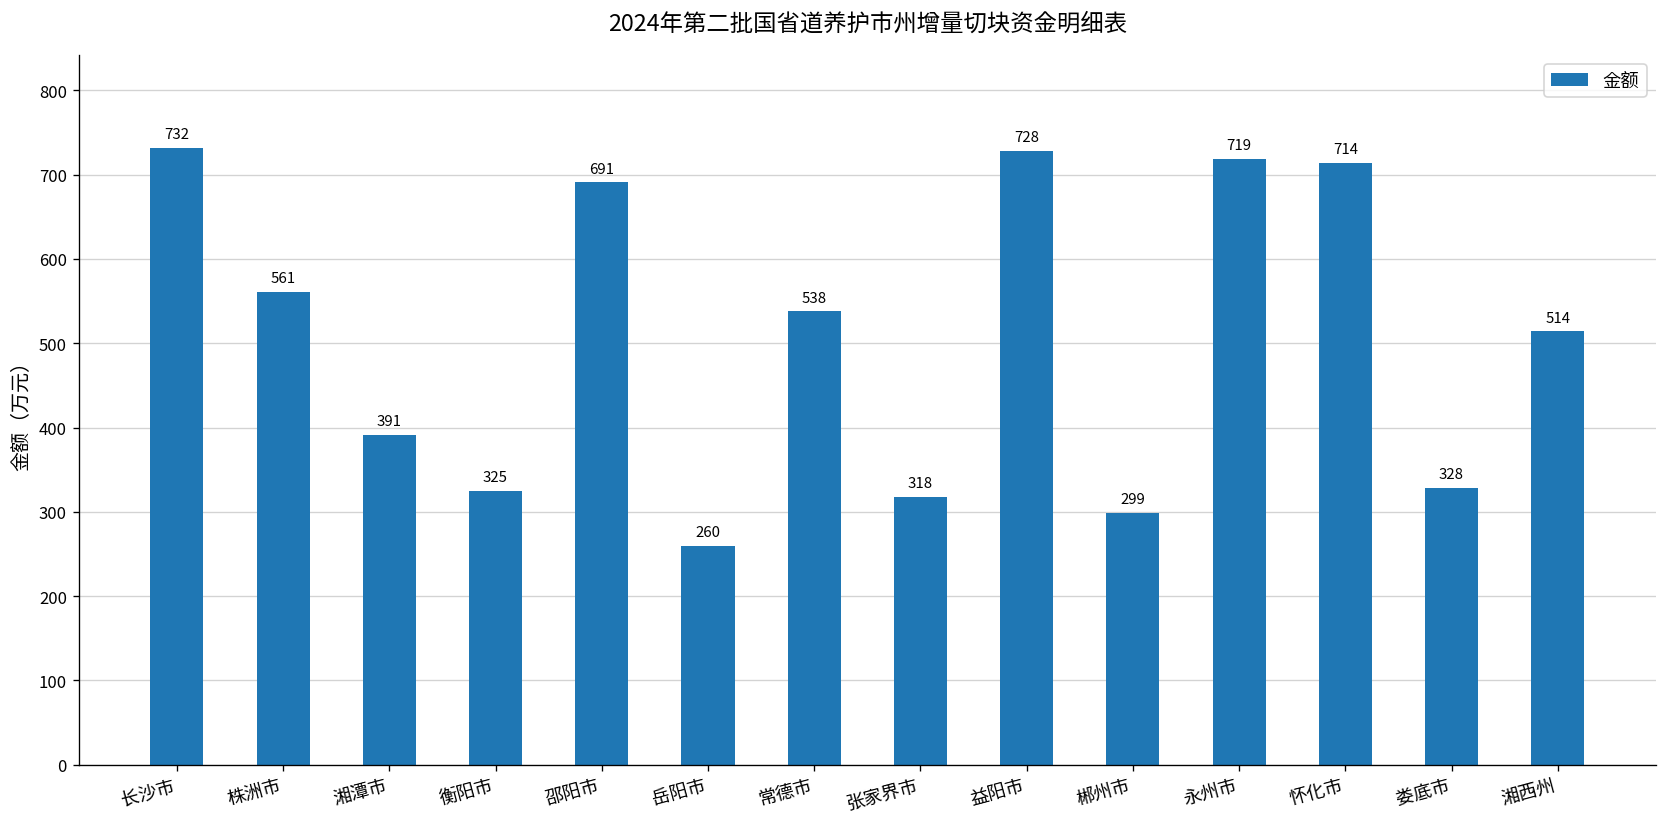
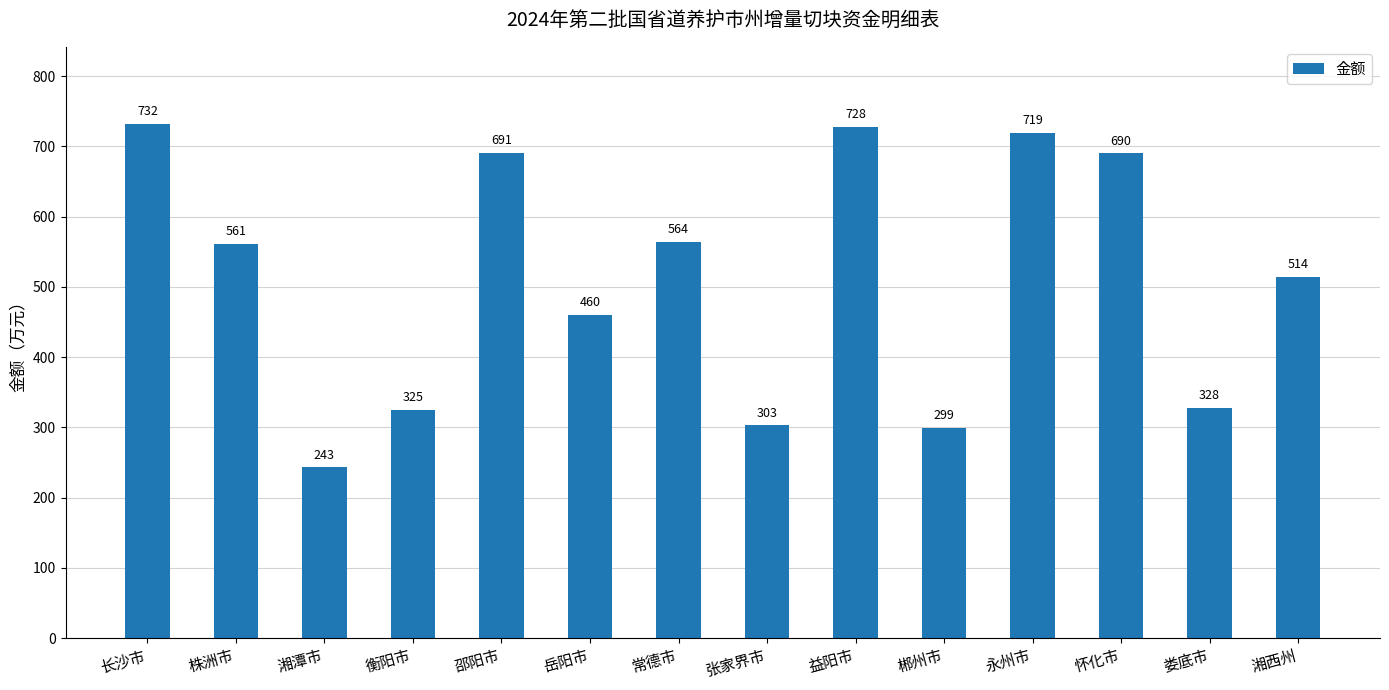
  {
    "长沙市": 732,
    "株洲市": 561,
-   "湘潭市": 391,
+   "湘潭市": 243,
    "衡阳市": 325,
    "邵阳市": 691,
-   "岳阳市": 260,
-   "常德市": 538,
-   "张家界市": 318,
+   "岳阳市": 460,
+   "常德市": 564,
+   "张家界市": 303,
    "益阳市": 728,
    "郴州市": 299,
    "永州市": 719,
-   "怀化市": 714,
+   "怀化市": 690,
    "娄底市": 328,
    "湘西州": 514
  }
